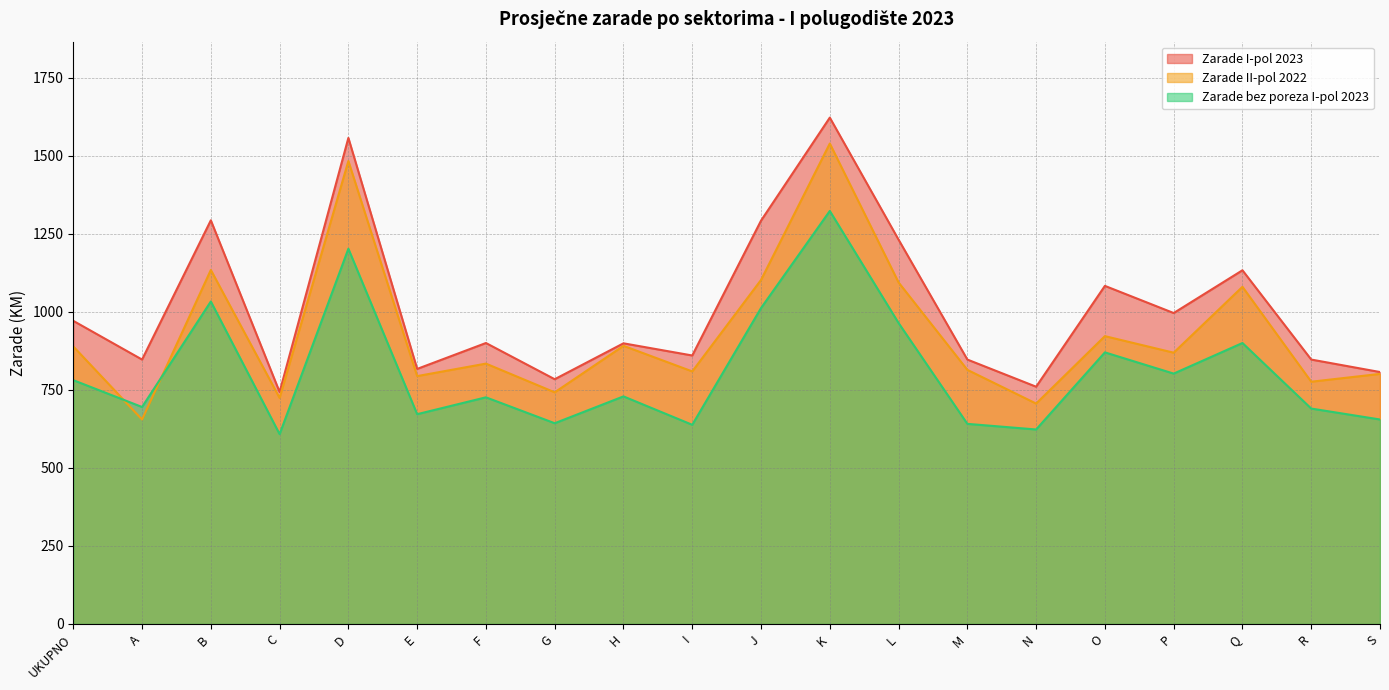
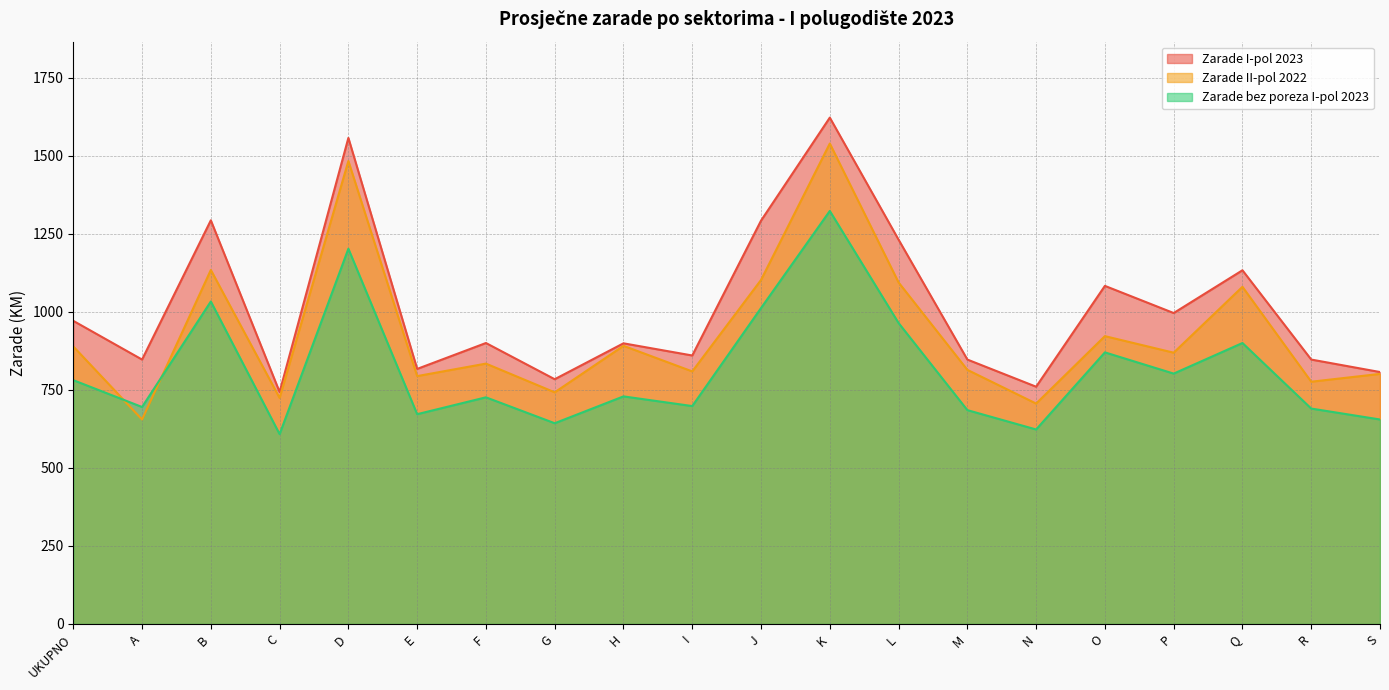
  {
    "Zarade I-pol 2023": {
      "UKUPNO": 970,
      "A": 850,
      "B": 1290,
      "C": 740,
      "D": 1560,
      "E": 820,
      "F": 900,
      "G": 780,
      "I": 860,
      "J": 1290,
      "K": 1620,
      "L": 1230,
      "M": 850,
      "N": 760,
      "O": 1080,
      "P": 1000,
      "Q": 1130,
      "R": 850
    },
    "Zarade II-pol 2022": {
      "UKUPNO": 890,
      "A": 660,
      "B": 1130,
      "C": 720,
      "D": 1480,
      "E": 790,
      "F": 830,
      "G": 740,
      "I": 810,
      "J": 1100,
      "K": 1540,
      "L": 1090,
      "M": 810,
      "N": 710,
      "O": 920,
      "P": 870,
      "Q": 1080,
      "R": 780
    },
    "Zarade bez poreza I-pol 2023": {
      "UKUPNO": 780,
      "A": 700,
      "B": 1030,
      "C": 610,
      "D": 1200,
      "E": 670,
      "F": 730,
      "G": 640,
      "H": 730,
-     "I": 640,
+     "I": 700,
      "J": 1010,
      "K": 1320,
      "L": 960,
-     "M": 640,
+     "M": 690,
      "N": 620,
      "O": 870,
      "P": 800,
      "Q": 900,
      "R": 690,
      "S": 660
    }
  }
